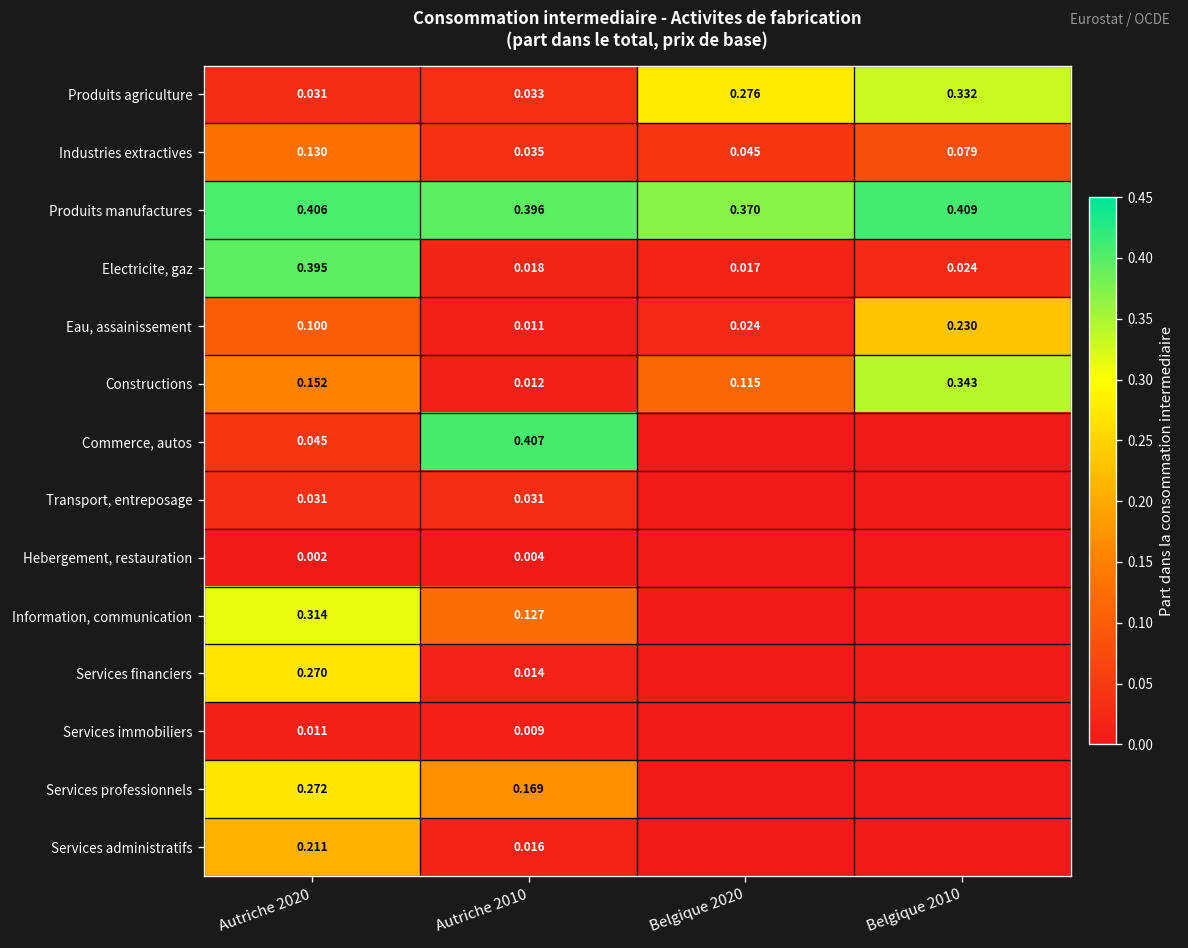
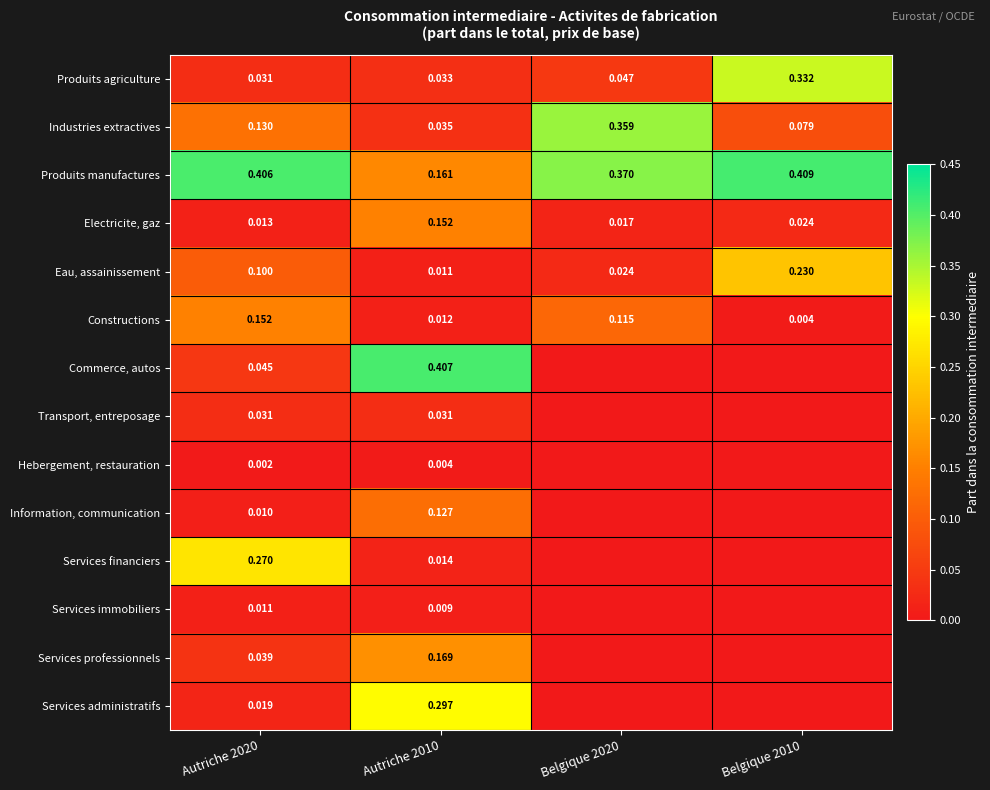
  {
    "Produits agriculture": {
      "Autriche 2020": 0.031,
      "Autriche 2010": 0.033,
-     "Belgique 2020": 0.276,
+     "Belgique 2020": 0.047,
      "Belgique 2010": 0.332
    },
    "Industries extractives": {
      "Autriche 2020": 0.130,
      "Autriche 2010": 0.035,
-     "Belgique 2020": 0.045,
+     "Belgique 2020": 0.359,
      "Belgique 2010": 0.079
    },
    "Produits manufactures": {
      "Autriche 2020": 0.406,
-     "Autriche 2010": 0.396,
+     "Autriche 2010": 0.161,
      "Belgique 2020": 0.370,
      "Belgique 2010": 0.409
    },
    "Electricite, gaz": {
-     "Autriche 2020": 0.395,
-     "Autriche 2010": 0.018,
+     "Autriche 2020": 0.013,
+     "Autriche 2010": 0.152,
      "Belgique 2020": 0.017,
      "Belgique 2010": 0.024
    },
    "Eau, assainissement": {
      "Autriche 2020": 0.100,
      "Autriche 2010": 0.011,
      "Belgique 2020": 0.024,
      "Belgique 2010": 0.230
    },
    "Constructions": {
      "Autriche 2020": 0.152,
      "Autriche 2010": 0.012,
      "Belgique 2020": 0.115,
-     "Belgique 2010": 0.343
+     "Belgique 2010": 0.004
    },
    "Commerce, autos": {
      "Autriche 2020": 0.045,
      "Autriche 2010": 0.407
    },
    "Transport, entreposage": {
      "Autriche 2020": 0.031,
      "Autriche 2010": 0.031
    },
    "Hebergement, restauration": {
      "Autriche 2020": 0.002,
      "Autriche 2010": 0.004
    },
    "Information, communication": {
-     "Autriche 2020": 0.314,
+     "Autriche 2020": 0.010,
      "Autriche 2010": 0.127
    },
    "Services financiers": {
      "Autriche 2020": 0.270,
      "Autriche 2010": 0.014
    },
    "Services immobiliers": {
      "Autriche 2020": 0.011,
      "Autriche 2010": 0.009
    },
    "Services professionnels": {
-     "Autriche 2020": 0.272,
+     "Autriche 2020": 0.039,
      "Autriche 2010": 0.169
    },
    "Services administratifs": {
-     "Autriche 2020": 0.211,
-     "Autriche 2010": 0.016
+     "Autriche 2020": 0.019,
+     "Autriche 2010": 0.297
    }
  }
